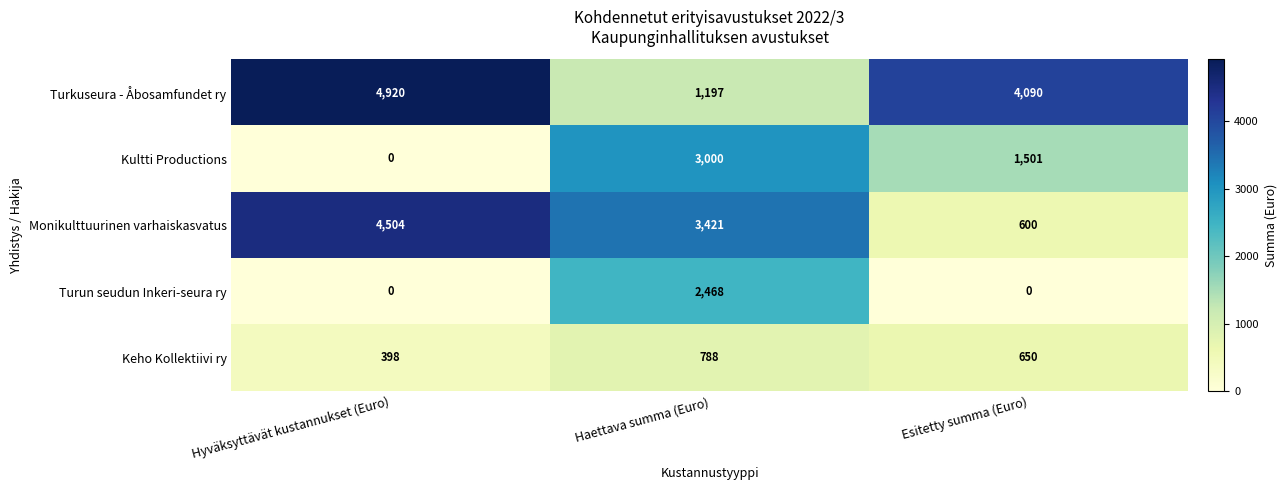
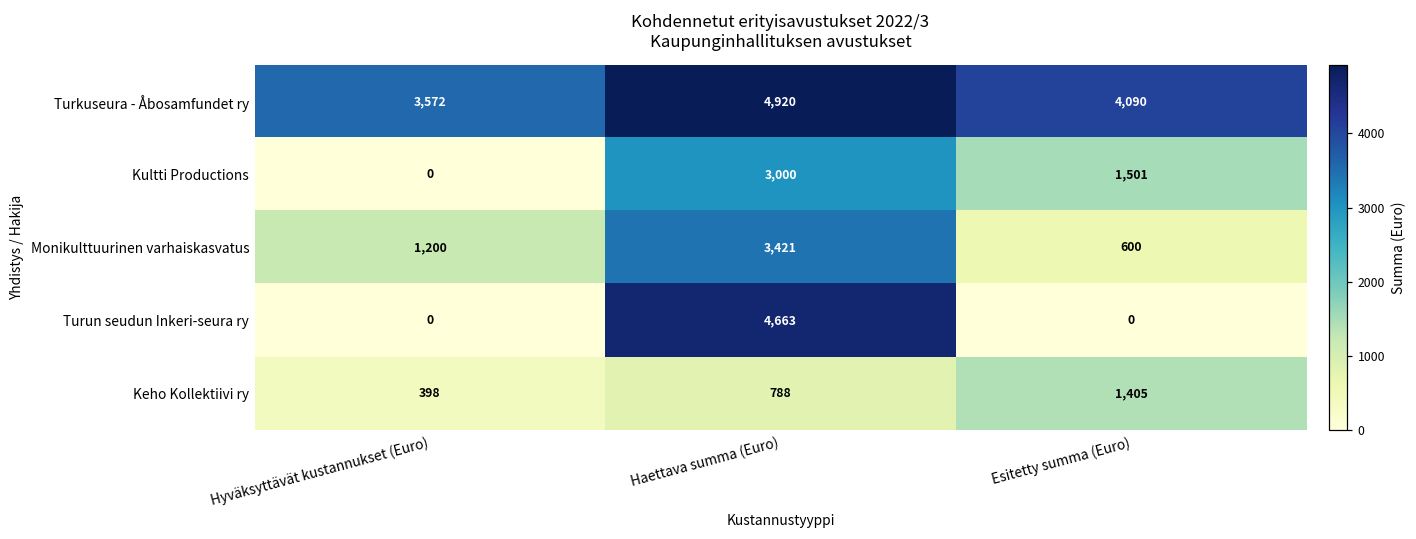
  {
    "Turkuseura - Åbosamfundet ry": {
-     "Hyväksyttävät kustannukset (Euro)": "4,920",
-     "Haettava summa (Euro)": "1,197",
+     "Hyväksyttävät kustannukset (Euro)": "3,572",
+     "Haettava summa (Euro)": "4,920",
      "Esitetty summa (Euro)": "4,090"
    },
    "Kultti Productions": {
      "Hyväksyttävät kustannukset (Euro)": "0",
      "Haettava summa (Euro)": "3,000",
      "Esitetty summa (Euro)": "1,501"
    },
    "Monikulttuurinen varhaiskasvatus": {
-     "Hyväksyttävät kustannukset (Euro)": "4,504",
+     "Hyväksyttävät kustannukset (Euro)": "1,200",
      "Haettava summa (Euro)": "3,421",
      "Esitetty summa (Euro)": "600"
    },
    "Turun seudun Inkeri-seura ry": {
      "Hyväksyttävät kustannukset (Euro)": "0",
-     "Haettava summa (Euro)": "2,468",
+     "Haettava summa (Euro)": "4,663",
      "Esitetty summa (Euro)": "0"
    },
    "Keho Kollektiivi ry": {
      "Hyväksyttävät kustannukset (Euro)": "398",
      "Haettava summa (Euro)": "788",
-     "Esitetty summa (Euro)": "650"
+     "Esitetty summa (Euro)": "1,405"
    }
  }
